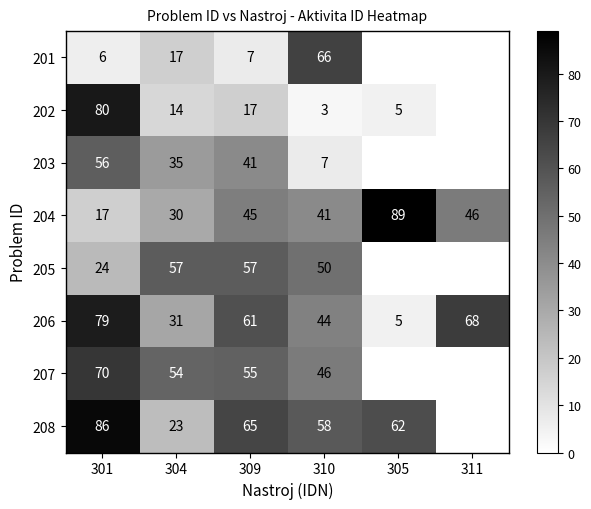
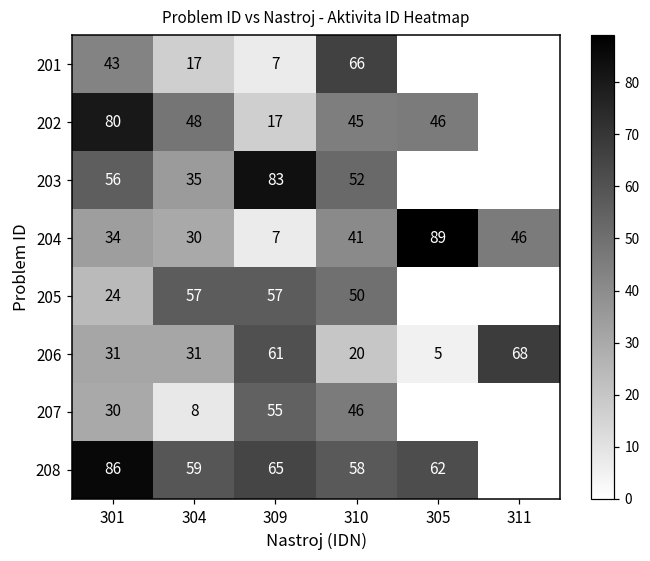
  {
    "201": {
-     "301": 6,
+     "301": 43,
      "304": 17,
      "309": 7,
      "310": 66
    },
    "202": {
      "301": 80,
-     "304": 14,
+     "304": 48,
      "309": 17,
-     "310": 3,
-     "305": 5
+     "310": 45,
+     "305": 46
    },
    "203": {
      "301": 56,
      "304": 35,
-     "309": 41,
-     "310": 7
+     "309": 83,
+     "310": 52
    },
    "204": {
-     "301": 17,
+     "301": 34,
      "304": 30,
-     "309": 45,
+     "309": 7,
      "310": 41,
      "305": 89,
      "311": 46
    },
    "205": {
      "301": 24,
      "304": 57,
      "309": 57,
      "310": 50
    },
    "206": {
-     "301": 79,
+     "301": 31,
      "304": 31,
      "309": 61,
-     "310": 44,
+     "310": 20,
      "305": 5,
      "311": 68
    },
    "207": {
-     "301": 70,
-     "304": 54,
+     "301": 30,
+     "304": 8,
      "309": 55,
      "310": 46
    },
    "208": {
      "301": 86,
-     "304": 23,
+     "304": 59,
      "309": 65,
      "310": 58,
      "305": 62
    }
  }
